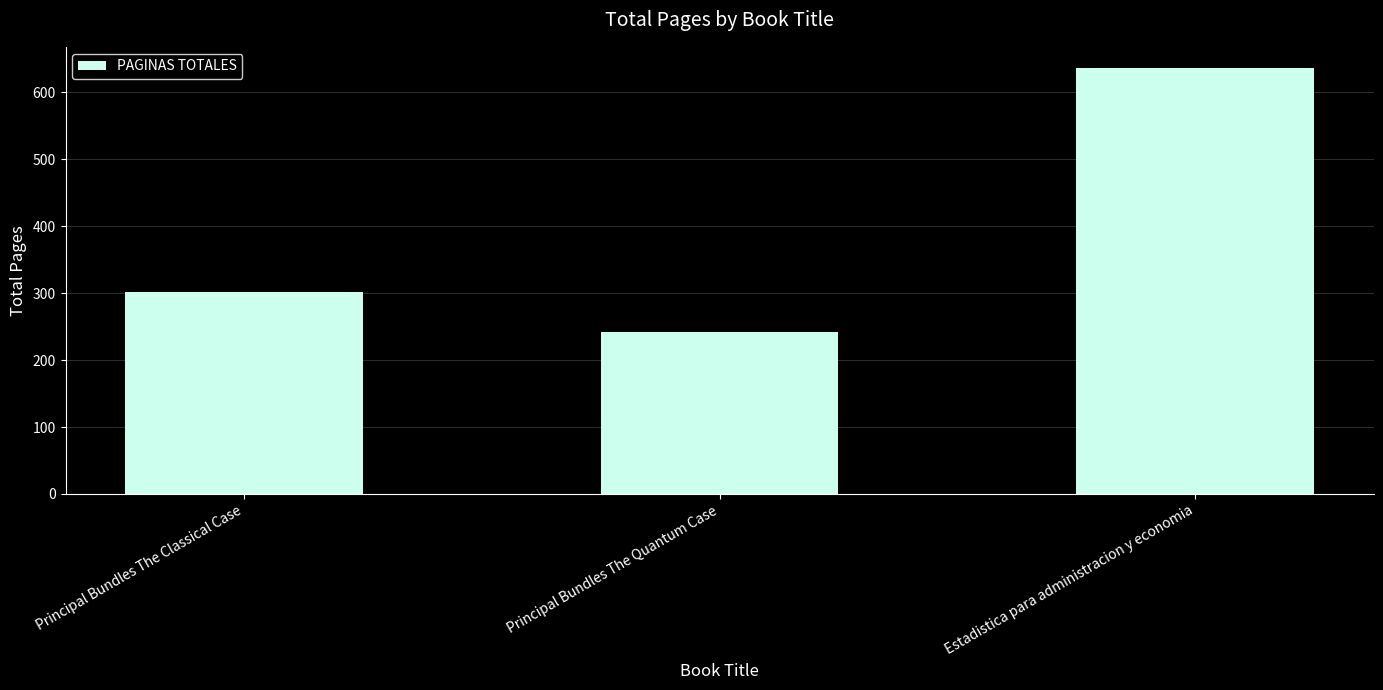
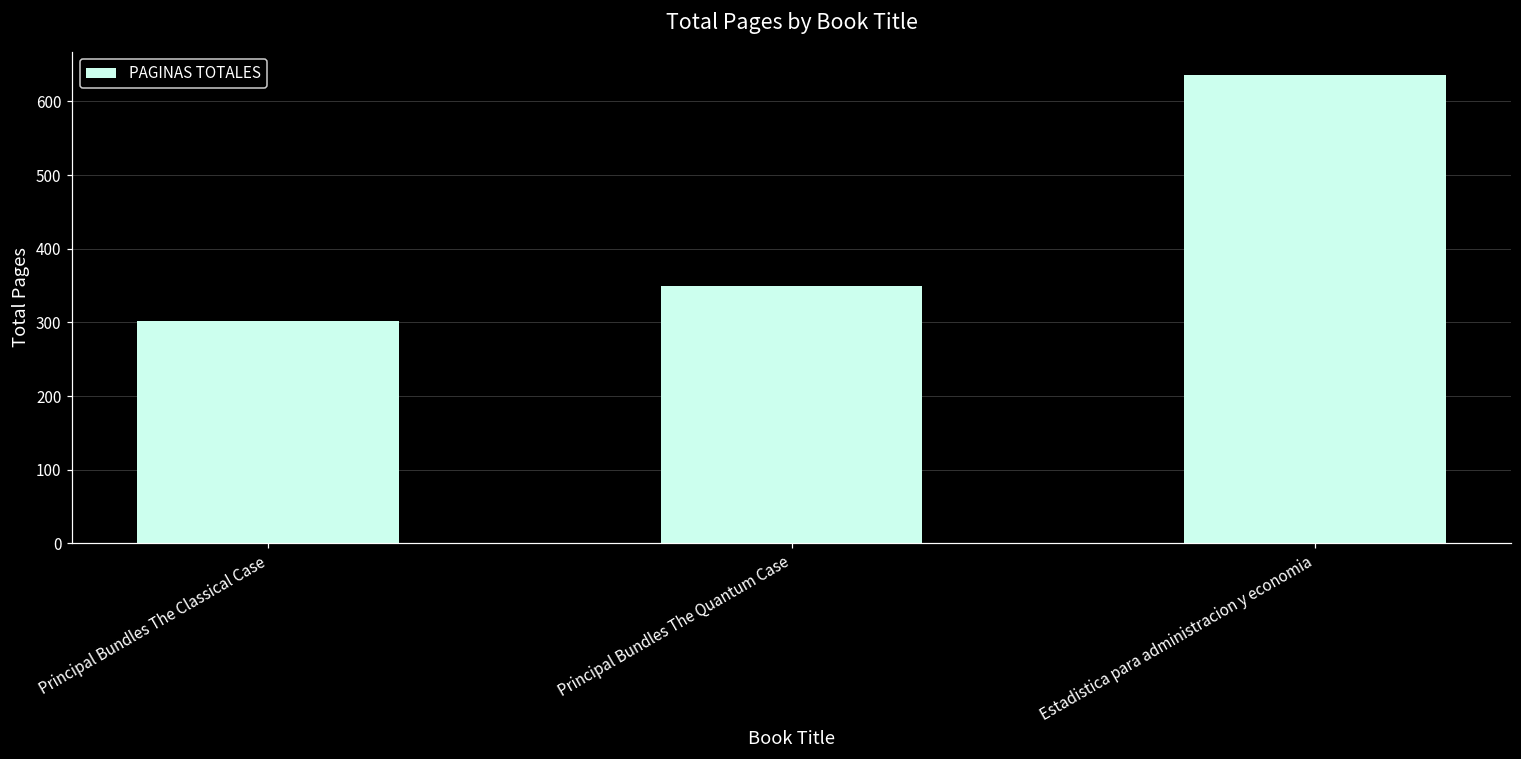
  {
    "Principal Bundles The Classical Case": 300,
-   "Principal Bundles The Quantum Case": 240,
+   "Principal Bundles The Quantum Case": 350,
    "Estadistica para administracion y economia": 640
  }
